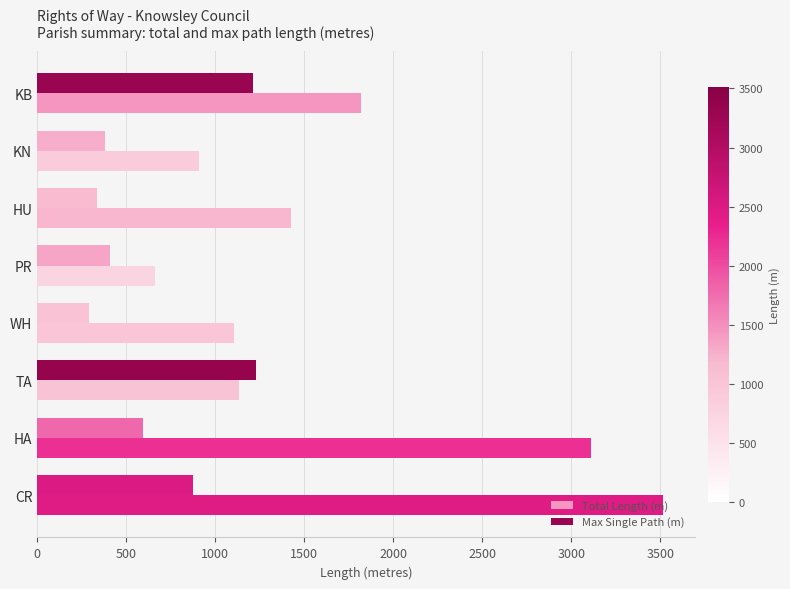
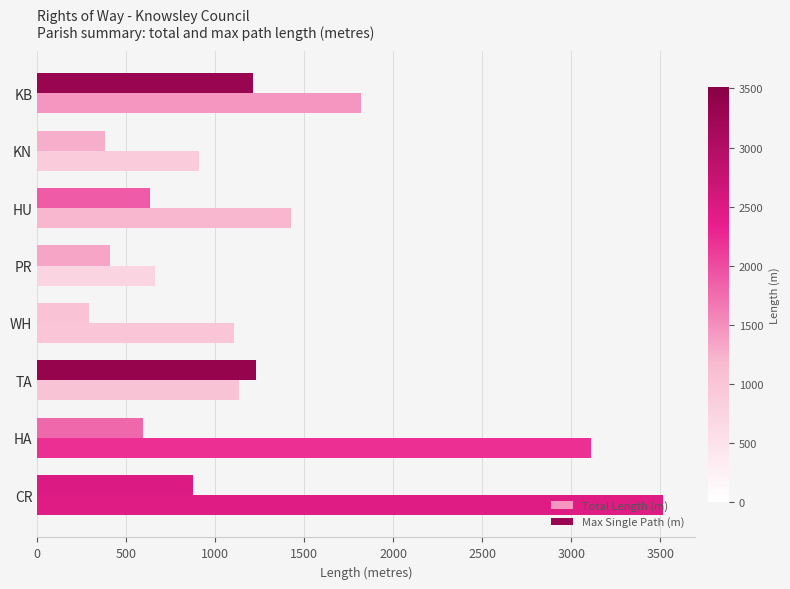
  {
    "Total Length (m)": {
      "KB": 1820,
      "KN": 910,
      "HU": 1430,
      "PR": 660,
      "WH": 1110,
      "TA": 1130,
      "HA": 3110,
      "CR": 3520
    },
    "Max Single Path (m)": {
      "KB": 1210,
      "KN": 380,
-     "HU": 340,
+     "HU": 630,
      "PR": 410,
      "WH": 290,
      "TA": 1230,
      "HA": 590,
      "CR": 880
    }
  }
